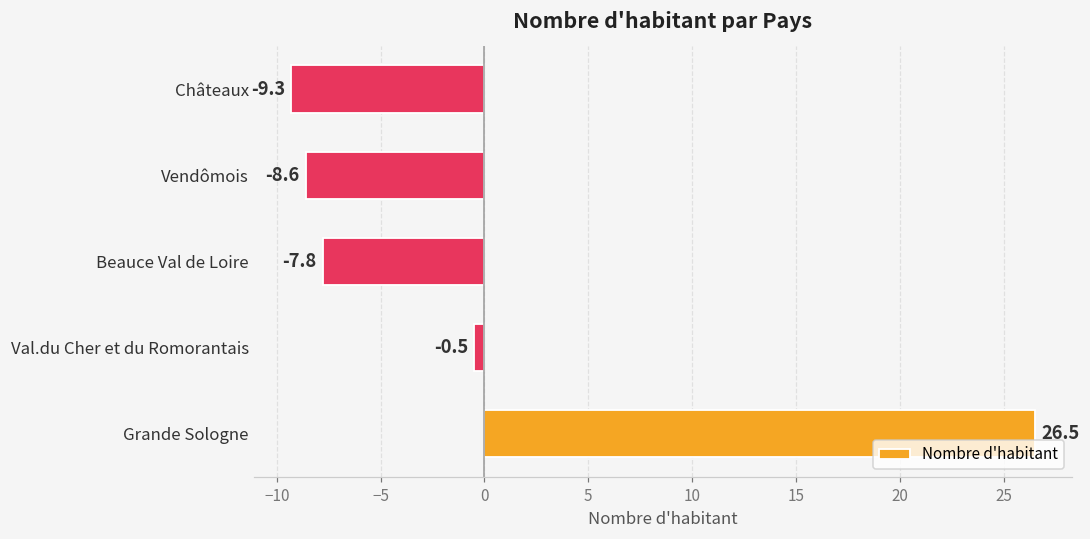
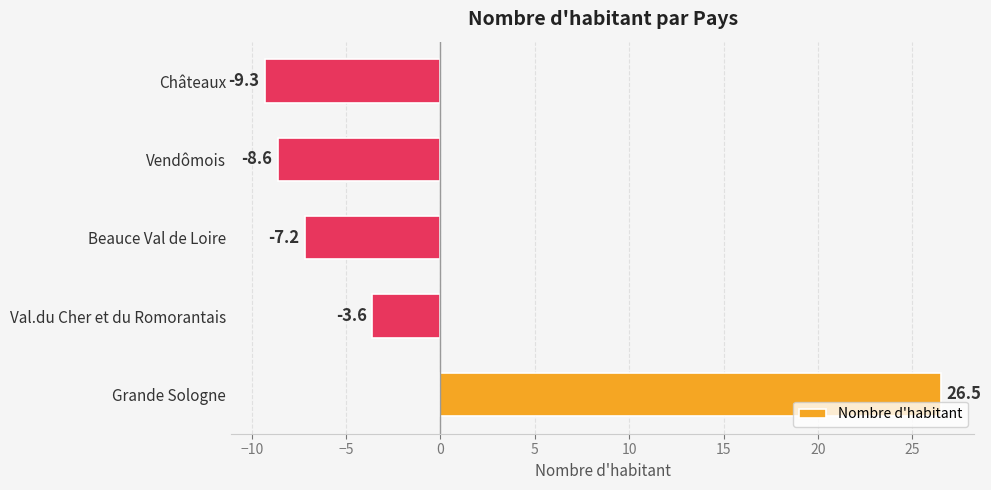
  {
    "Châteaux": -9.3,
    "Vendômois": -8.6,
-   "Beauce Val de Loire": -7.8,
-   "Val.du Cher et du Romorantais": -0.5
+   "Beauce Val de Loire": -7.2,
+   "Val.du Cher et du Romorantais": -3.6
  }
